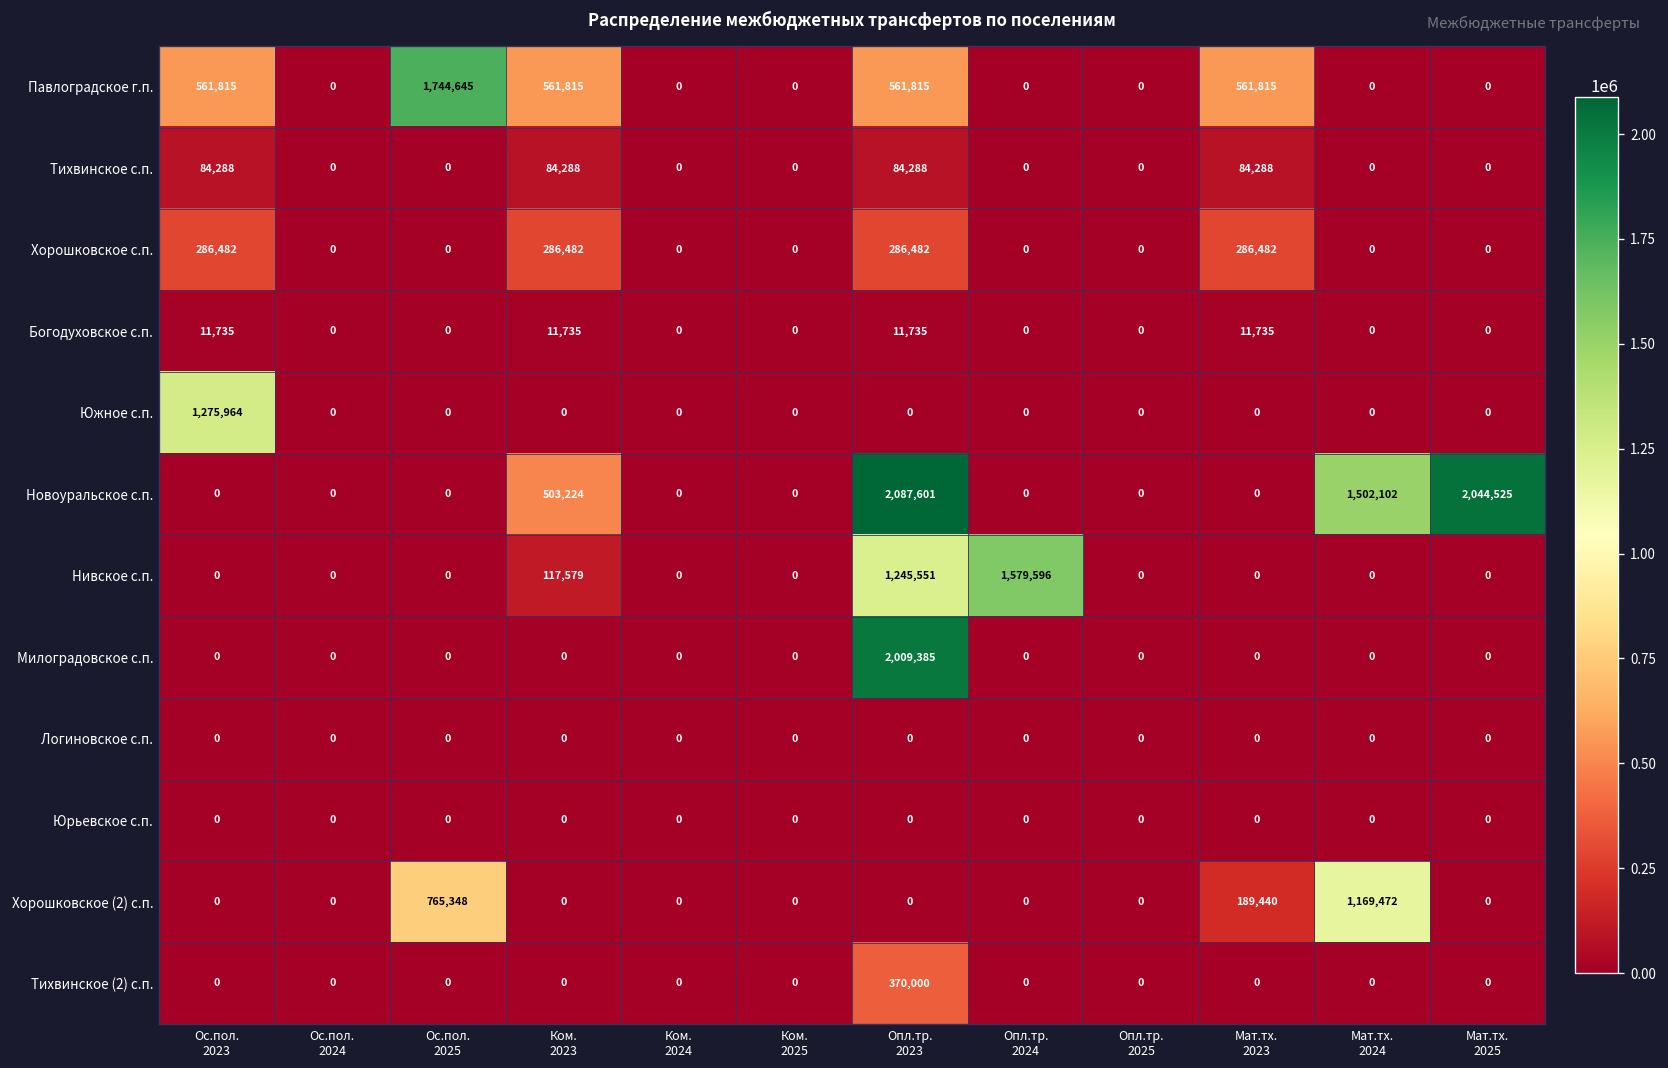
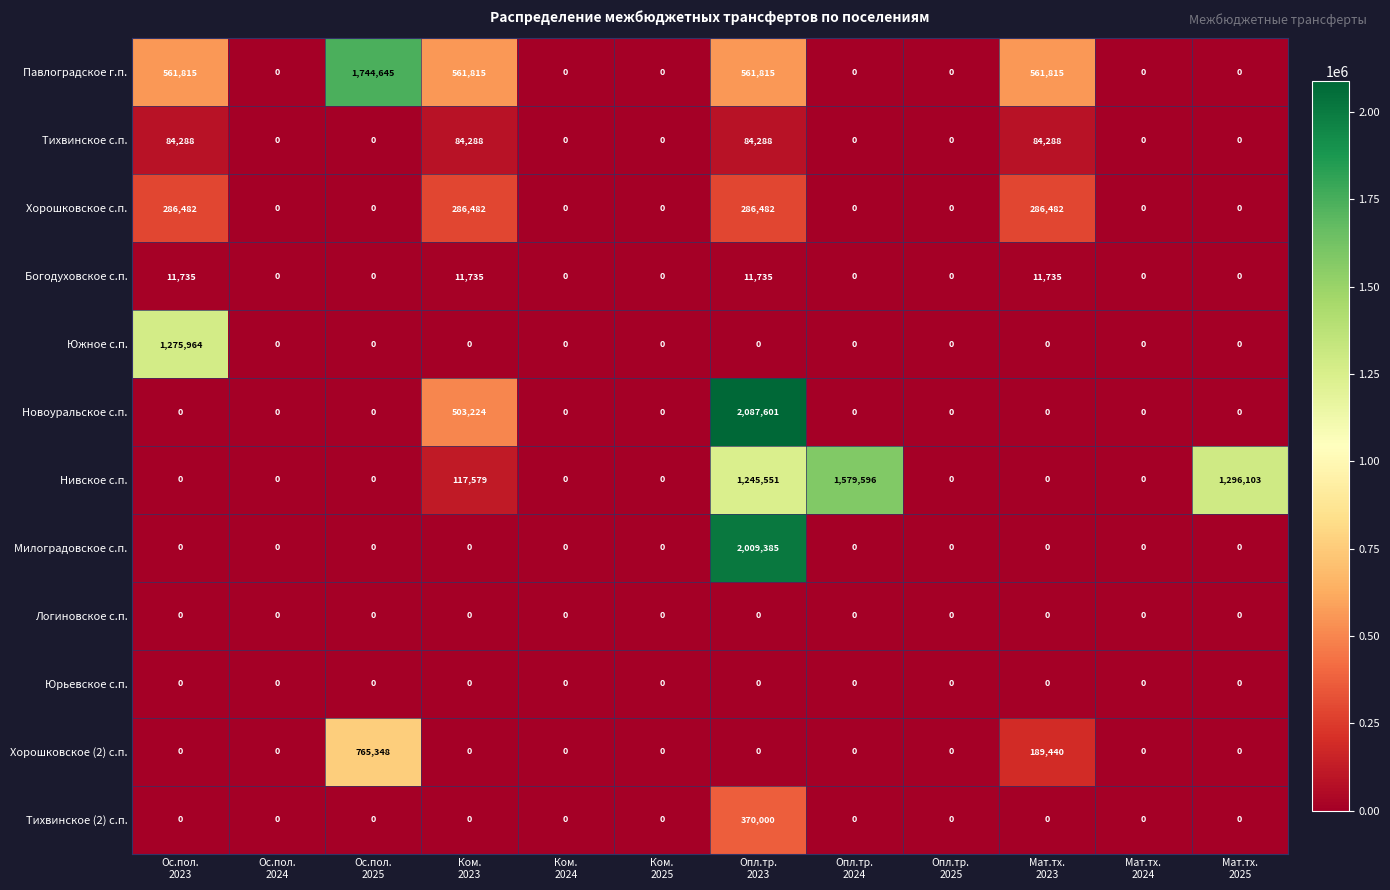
  {
    "Павлоградское г.п.": {
      "Ос.пол. 2023": "561,815",
      "Ос.пол. 2024": "0",
      "Ос.пол. 2025": "1,744,645",
      "Ком. 2023": "561,815",
      "Ком. 2024": "0",
      "Ком. 2025": "0",
      "Опл.тр. 2023": "561,815",
      "Опл.тр. 2024": "0",
      "Опл.тр. 2025": "0",
      "Мат.тх. 2023": "561,815",
      "Мат.тх. 2024": "0",
      "Мат.тх. 2025": "0"
    },
    "Тихвинское с.п.": {
      "Ос.пол. 2023": "84,288",
      "Ос.пол. 2024": "0",
      "Ос.пол. 2025": "0",
      "Ком. 2023": "84,288",
      "Ком. 2024": "0",
      "Ком. 2025": "0",
      "Опл.тр. 2023": "84,288",
      "Опл.тр. 2024": "0",
      "Опл.тр. 2025": "0",
      "Мат.тх. 2023": "84,288",
      "Мат.тх. 2024": "0",
      "Мат.тх. 2025": "0"
    },
    "Хорошковское с.п.": {
      "Ос.пол. 2023": "286,482",
      "Ос.пол. 2024": "0",
      "Ос.пол. 2025": "0",
      "Ком. 2023": "286,482",
      "Ком. 2024": "0",
      "Ком. 2025": "0",
      "Опл.тр. 2023": "286,482",
      "Опл.тр. 2024": "0",
      "Опл.тр. 2025": "0",
      "Мат.тх. 2023": "286,482",
      "Мат.тх. 2024": "0",
      "Мат.тх. 2025": "0"
    },
    "Богодуховское с.п.": {
      "Ос.пол. 2023": "11,735",
      "Ос.пол. 2024": "0",
      "Ос.пол. 2025": "0",
      "Ком. 2023": "11,735",
      "Ком. 2024": "0",
      "Ком. 2025": "0",
      "Опл.тр. 2023": "11,735",
      "Опл.тр. 2024": "0",
      "Опл.тр. 2025": "0",
      "Мат.тх. 2023": "11,735",
      "Мат.тх. 2024": "0",
      "Мат.тх. 2025": "0"
    },
    "Южное с.п.": {
      "Ос.пол. 2023": "1,275,964",
      "Ос.пол. 2024": "0",
      "Ос.пол. 2025": "0",
      "Ком. 2023": "0",
      "Ком. 2024": "0",
      "Ком. 2025": "0",
      "Опл.тр. 2023": "0",
      "Опл.тр. 2024": "0",
      "Опл.тр. 2025": "0",
      "Мат.тх. 2023": "0",
      "Мат.тх. 2024": "0",
      "Мат.тх. 2025": "0"
    },
    "Новоуральское с.п.": {
      "Ос.пол. 2023": "0",
      "Ос.пол. 2024": "0",
      "Ос.пол. 2025": "0",
      "Ком. 2023": "503,224",
      "Ком. 2024": "0",
      "Ком. 2025": "0",
      "Опл.тр. 2023": "2,087,601",
      "Опл.тр. 2024": "0",
      "Опл.тр. 2025": "0",
      "Мат.тх. 2023": "0",
-     "Мат.тх. 2024": "1,502,102",
-     "Мат.тх. 2025": "2,044,525"
+     "Мат.тх. 2024": "0",
+     "Мат.тх. 2025": "0"
    },
    "Нивское с.п.": {
      "Ос.пол. 2023": "0",
      "Ос.пол. 2024": "0",
      "Ос.пол. 2025": "0",
      "Ком. 2023": "117,579",
      "Ком. 2024": "0",
      "Ком. 2025": "0",
      "Опл.тр. 2023": "1,245,551",
      "Опл.тр. 2024": "1,579,596",
      "Опл.тр. 2025": "0",
      "Мат.тх. 2023": "0",
      "Мат.тх. 2024": "0",
-     "Мат.тх. 2025": "0"
+     "Мат.тх. 2025": "1,296,103"
    },
    "Милоградовское с.п.": {
      "Ос.пол. 2023": "0",
      "Ос.пол. 2024": "0",
      "Ос.пол. 2025": "0",
      "Ком. 2023": "0",
      "Ком. 2024": "0",
      "Ком. 2025": "0",
      "Опл.тр. 2023": "2,009,385",
      "Опл.тр. 2024": "0",
      "Опл.тр. 2025": "0",
      "Мат.тх. 2023": "0",
      "Мат.тх. 2024": "0",
      "Мат.тх. 2025": "0"
    },
    "Логиновское с.п.": {
      "Ос.пол. 2023": "0",
      "Ос.пол. 2024": "0",
      "Ос.пол. 2025": "0",
      "Ком. 2023": "0",
      "Ком. 2024": "0",
      "Ком. 2025": "0",
      "Опл.тр. 2023": "0",
      "Опл.тр. 2024": "0",
      "Опл.тр. 2025": "0",
      "Мат.тх. 2023": "0",
      "Мат.тх. 2024": "0",
      "Мат.тх. 2025": "0"
    },
    "Юрьевское с.п.": {
      "Ос.пол. 2023": "0",
      "Ос.пол. 2024": "0",
      "Ос.пол. 2025": "0",
      "Ком. 2023": "0",
      "Ком. 2024": "0",
      "Ком. 2025": "0",
      "Опл.тр. 2023": "0",
      "Опл.тр. 2024": "0",
      "Опл.тр. 2025": "0",
      "Мат.тх. 2023": "0",
      "Мат.тх. 2024": "0",
      "Мат.тх. 2025": "0"
    },
    "Хорошковское (2) с.п.": {
      "Ос.пол. 2023": "0",
      "Ос.пол. 2024": "0",
      "Ос.пол. 2025": "765,348",
      "Ком. 2023": "0",
      "Ком. 2024": "0",
      "Ком. 2025": "0",
      "Опл.тр. 2023": "0",
      "Опл.тр. 2024": "0",
      "Опл.тр. 2025": "0",
      "Мат.тх. 2023": "189,440",
-     "Мат.тх. 2024": "1,169,472",
+     "Мат.тх. 2024": "0",
      "Мат.тх. 2025": "0"
    },
    "Тихвинское (2) с.п.": {
      "Ос.пол. 2023": "0",
      "Ос.пол. 2024": "0",
      "Ос.пол. 2025": "0",
      "Ком. 2023": "0",
      "Ком. 2024": "0",
      "Ком. 2025": "0",
      "Опл.тр. 2023": "370,000",
      "Опл.тр. 2024": "0",
      "Опл.тр. 2025": "0",
      "Мат.тх. 2023": "0",
      "Мат.тх. 2024": "0",
      "Мат.тх. 2025": "0"
    }
  }
